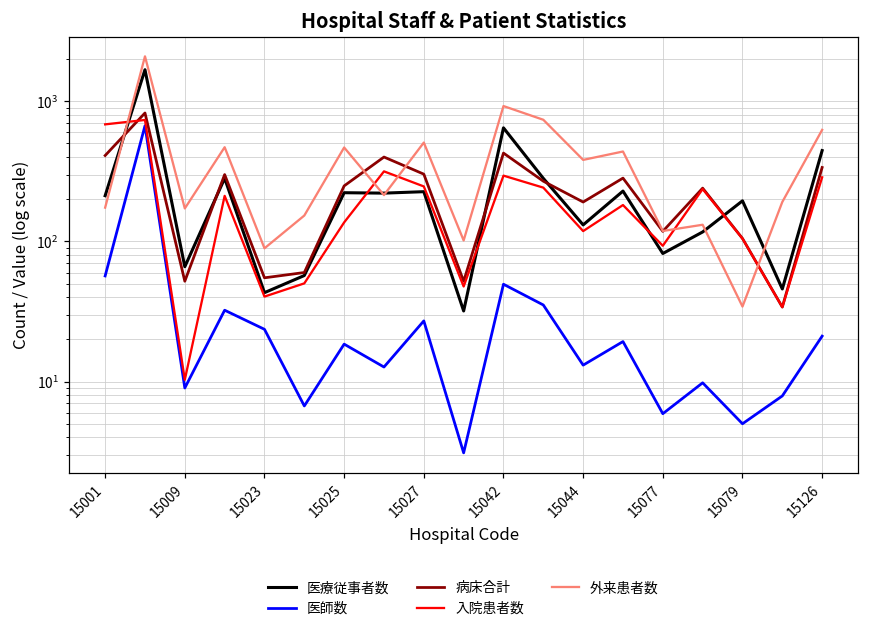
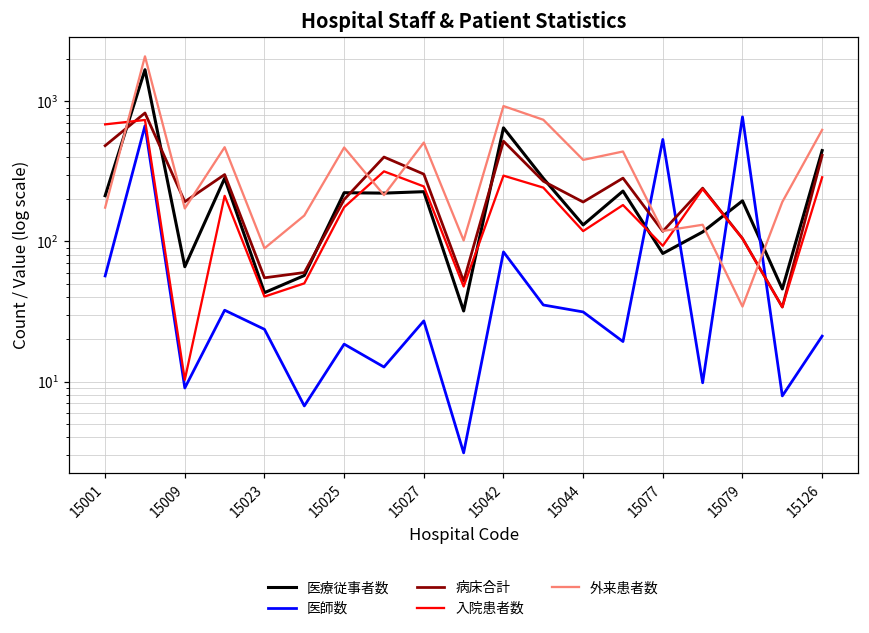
  {
    "医療従事者数": {
      "15001": 210,
      "15009": 70,
      "15023": 43,
      "15025": 220,
      "15027": 230,
      "15042": 600,
      "15044": 130,
      "15077": 80,
      "15079": 190,
      "15126": 440
    },
    "医師数": {
      "15001": 60,
      "15009": 9,
      "15023": 24,
      "15025": 19,
      "15027": 27,
-     "15042": 50,
-     "15044": 13,
-     "15077": 6,
-     "15079": 5.0,
+     "15042": 80,
+     "15044": 31,
+     "15077": 530,
+     "15079": 800,
      "15126": 21
    },
    "病床合計": {
-     "15001": 410,
-     "15009": 52,
+     "15001": 480,
+     "15009": 190,
      "15023": 55,
-     "15025": 250,
+     "15025": 200,
      "15027": 300,
-     "15042": 430,
+     "15042": 520,
      "15044": 190,
-     "15126": 340
+     "15126": 410
    },
    "入院患者数": {
      "15001": 700,
      "15009": 10,
      "15023": 40,
-     "15025": 140,
+     "15025": 180,
      "15027": 250,
      "15042": 290,
      "15044": 120,
      "15077": 90,
      "15126": 290
    },
    "外来患者数": {
      "15001": 170,
      "15009": 170,
      "15023": 90,
      "15025": 470,
      "15027": 510,
      "15042": 900,
      "15044": 380,
      "15079": 34,
      "15126": 600
    }
  }
